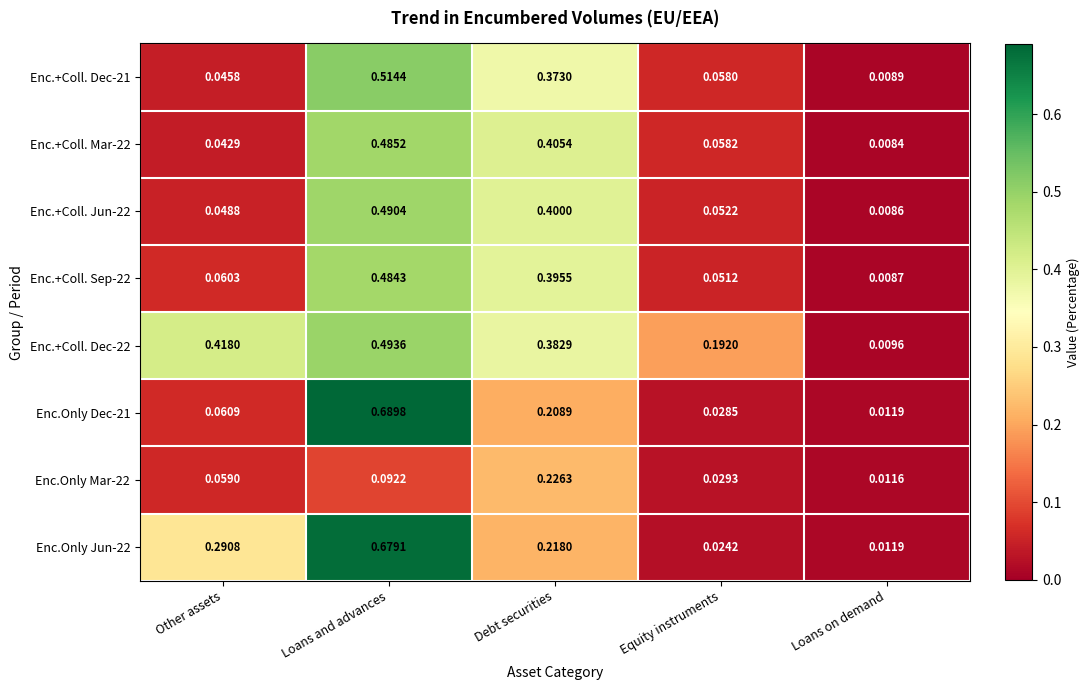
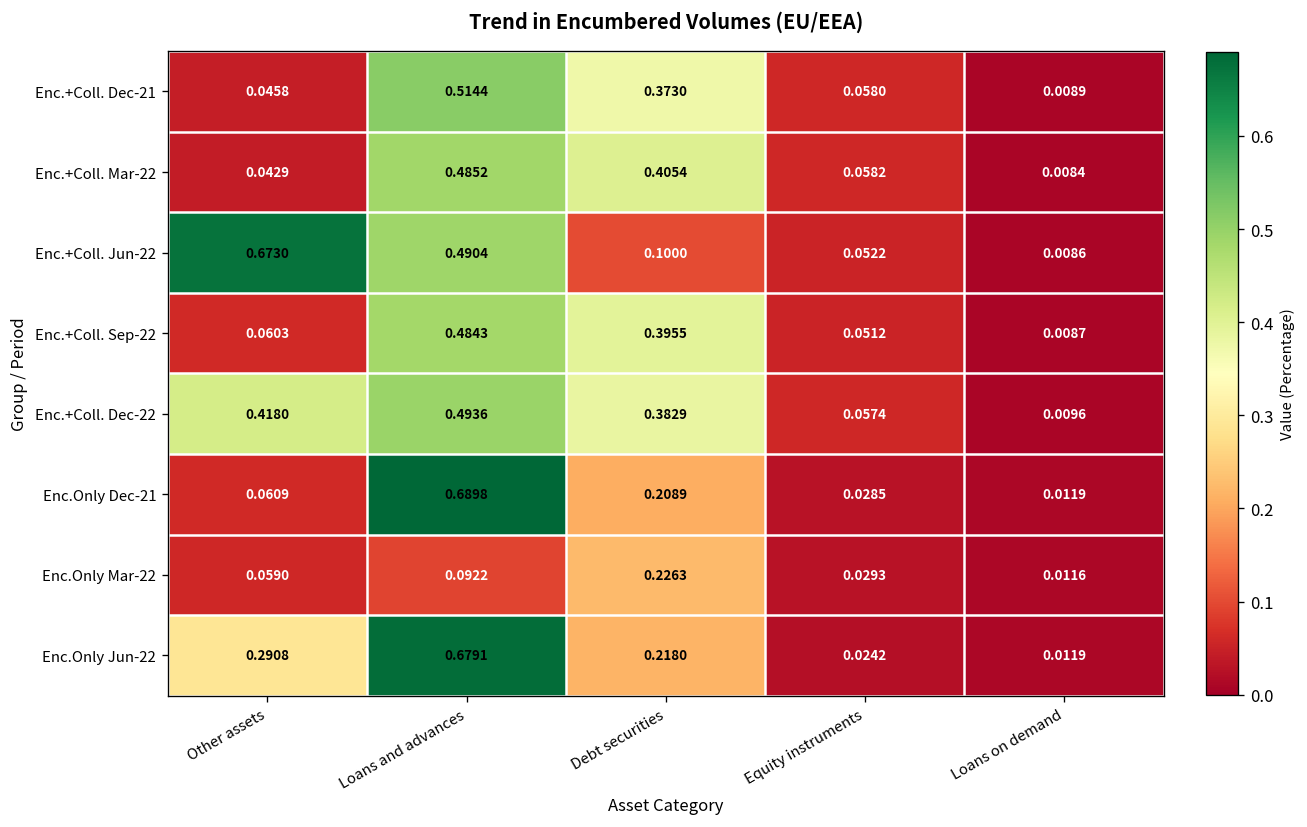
  {
    "Enc.+Coll. Dec-21": {
      "Other assets": 0.0458,
      "Loans and advances": 0.5144,
      "Debt securities": 0.3730,
      "Equity instruments": 0.0580,
      "Loans on demand": 0.0089
    },
    "Enc.+Coll. Mar-22": {
      "Other assets": 0.0429,
      "Loans and advances": 0.4852,
      "Debt securities": 0.4054,
      "Equity instruments": 0.0582,
      "Loans on demand": 0.0084
    },
    "Enc.+Coll. Jun-22": {
-     "Other assets": 0.0488,
+     "Other assets": 0.6730,
      "Loans and advances": 0.4904,
-     "Debt securities": 0.4000,
+     "Debt securities": 0.1000,
      "Equity instruments": 0.0522,
      "Loans on demand": 0.0086
    },
    "Enc.+Coll. Sep-22": {
      "Other assets": 0.0603,
      "Loans and advances": 0.4843,
      "Debt securities": 0.3955,
      "Equity instruments": 0.0512,
      "Loans on demand": 0.0087
    },
    "Enc.+Coll. Dec-22": {
      "Other assets": 0.4180,
      "Loans and advances": 0.4936,
      "Debt securities": 0.3829,
-     "Equity instruments": 0.1920,
+     "Equity instruments": 0.0574,
      "Loans on demand": 0.0096
    },
    "Enc.Only Dec-21": {
      "Other assets": 0.0609,
      "Loans and advances": 0.6898,
      "Debt securities": 0.2089,
      "Equity instruments": 0.0285,
      "Loans on demand": 0.0119
    },
    "Enc.Only Mar-22": {
      "Other assets": 0.0590,
      "Loans and advances": 0.0922,
      "Debt securities": 0.2263,
      "Equity instruments": 0.0293,
      "Loans on demand": 0.0116
    },
    "Enc.Only Jun-22": {
      "Other assets": 0.2908,
      "Loans and advances": 0.6791,
      "Debt securities": 0.2180,
      "Equity instruments": 0.0242,
      "Loans on demand": 0.0119
    }
  }
